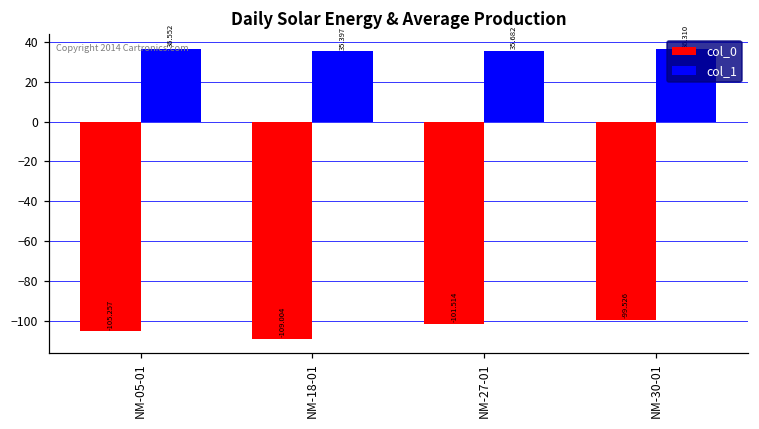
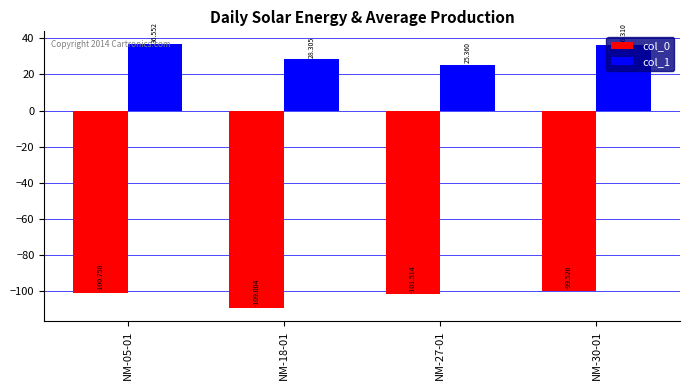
  {
    "col_0": {
-     "NM-05-01": -105.257,
+     "NM-05-01": -100.758,
      "NM-18-01": -109.004,
      "NM-27-01": -101.514,
      "NM-30-01": -99.526
    },
    "col_1": {
      "NM-05-01": 36.552,
-     "NM-18-01": 35.397,
-     "NM-27-01": 35.682
+     "NM-18-01": 28.305,
+     "NM-27-01": 25.360
    }
  }
